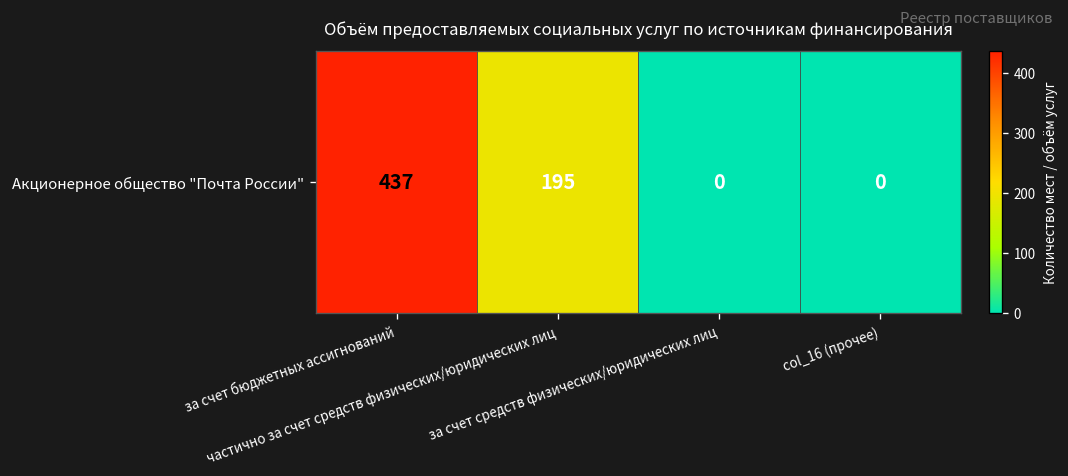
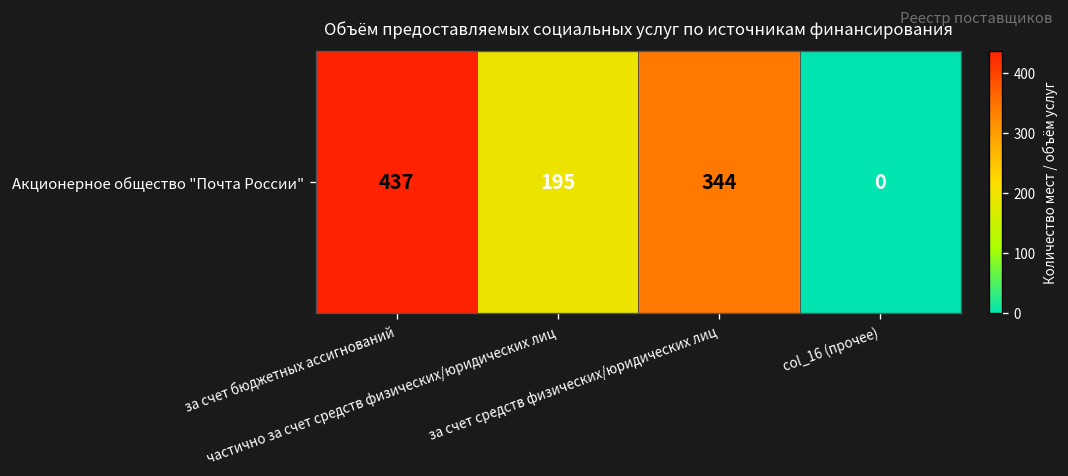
  {
    "Акционерное общество \"Почта России\"": {
      "за счет бюджетных ассигнований": 437,
      "частично за счет средств физических/юридических лиц": 195,
-     "за счет средств физических/юридических лиц": 0,
+     "за счет средств физических/юридических лиц": 344,
      "col_16 (прочее)": 0
    }
  }
